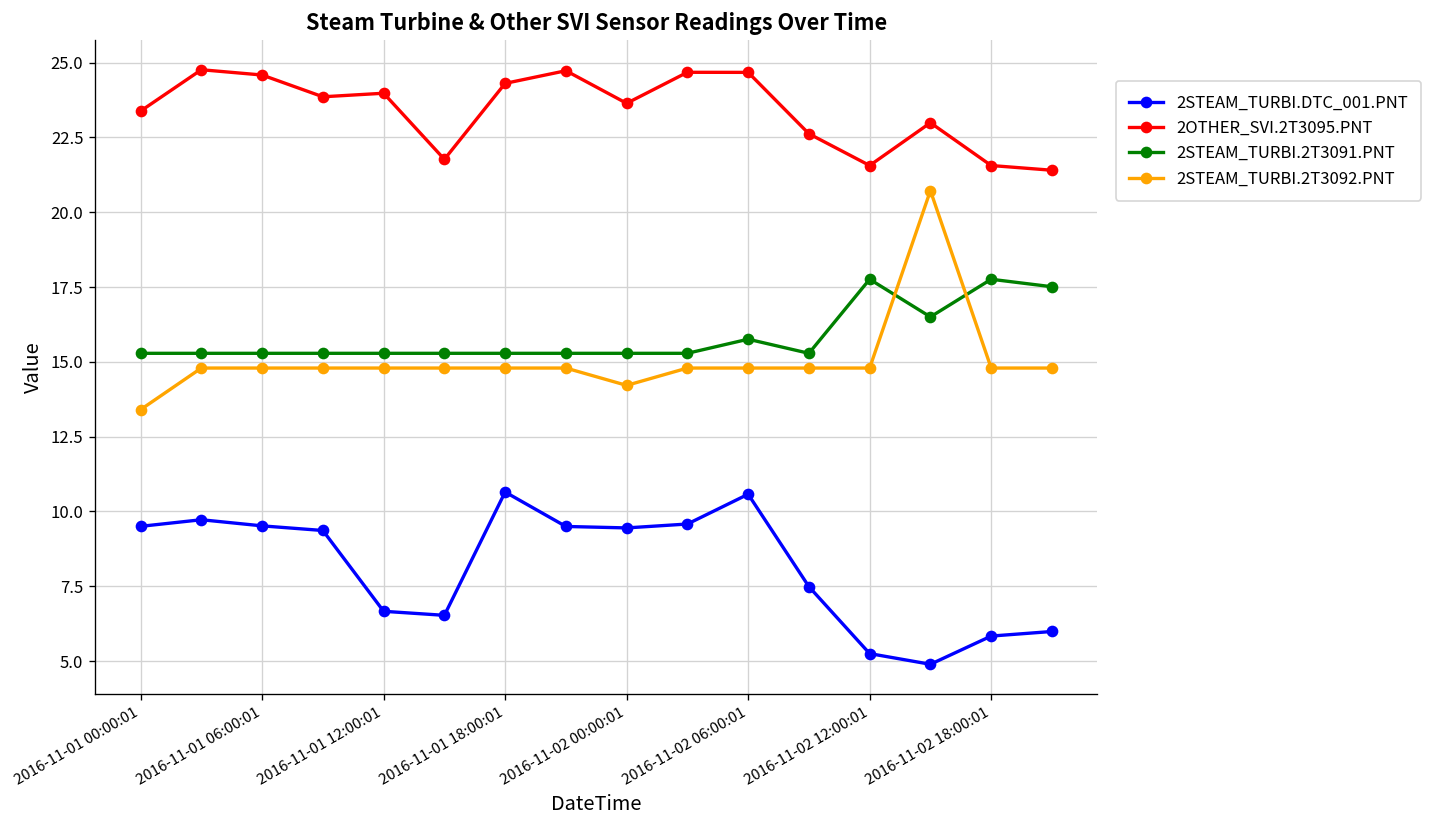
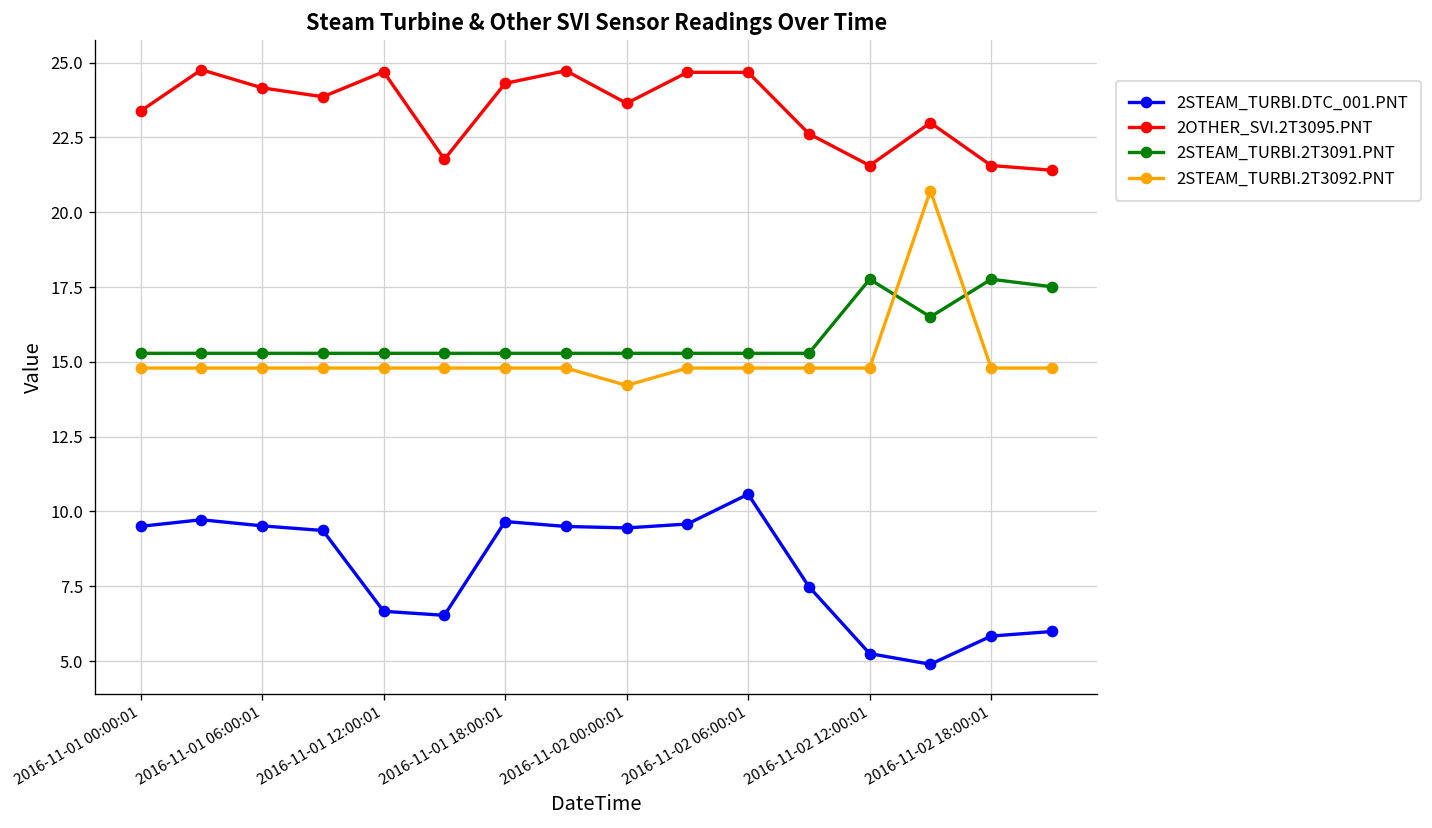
  {
    "2STEAM_TURBI.DTC_001.PNT": {
      "2016-11-01 00:00:01": 9.5,
      "2016-11-01 06:00:01": 9.5,
      "2016-11-01 12:00:01": 6.7,
-     "2016-11-01 18:00:01": 10.6,
+     "2016-11-01 18:00:01": 9.7,
      "2016-11-02 00:00:01": 9.5,
      "2016-11-02 06:00:01": 10.6,
      "2016-11-02 12:00:01": 5.3,
      "2016-11-02 18:00:01": 5.8
    },
    "2OTHER_SVI.2T3095.PNT": {
      "2016-11-01 00:00:01": 23.4,
-     "2016-11-01 06:00:01": 24.6,
-     "2016-11-01 12:00:01": 24.0,
+     "2016-11-01 06:00:01": 24.2,
+     "2016-11-01 12:00:01": 24.7,
      "2016-11-01 18:00:01": 24.3,
      "2016-11-02 00:00:01": 23.6,
      "2016-11-02 06:00:01": 24.7,
      "2016-11-02 12:00:01": 21.6,
      "2016-11-02 18:00:01": 21.6
    },
    "2STEAM_TURBI.2T3091.PNT": {
      "2016-11-01 00:00:01": 15.3,
      "2016-11-01 06:00:01": 15.3,
      "2016-11-01 12:00:01": 15.3,
      "2016-11-01 18:00:01": 15.3,
      "2016-11-02 00:00:01": 15.3,
-     "2016-11-02 06:00:01": 15.8,
+     "2016-11-02 06:00:01": 15.3,
      "2016-11-02 12:00:01": 17.8,
      "2016-11-02 18:00:01": 17.8
    },
    "2STEAM_TURBI.2T3092.PNT": {
-     "2016-11-01 00:00:01": 13.4,
+     "2016-11-01 00:00:01": 14.8,
      "2016-11-01 06:00:01": 14.8,
      "2016-11-01 12:00:01": 14.8,
      "2016-11-01 18:00:01": 14.8,
      "2016-11-02 00:00:01": 14.2,
      "2016-11-02 06:00:01": 14.8,
      "2016-11-02 12:00:01": 14.8,
      "2016-11-02 18:00:01": 14.8
    }
  }
